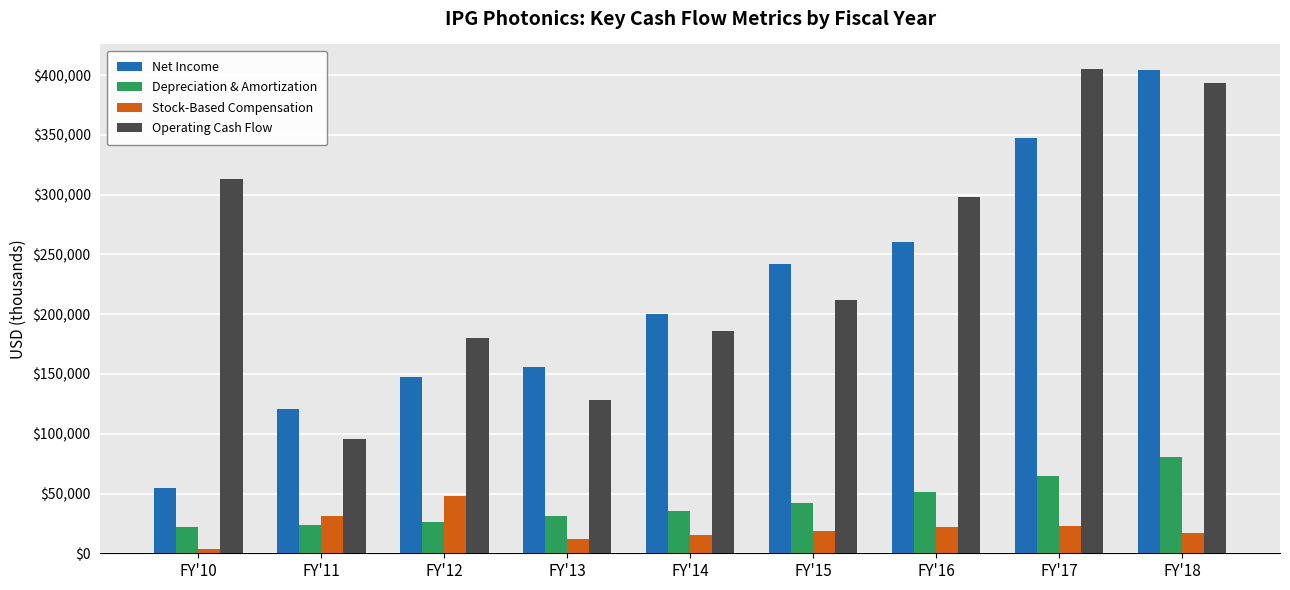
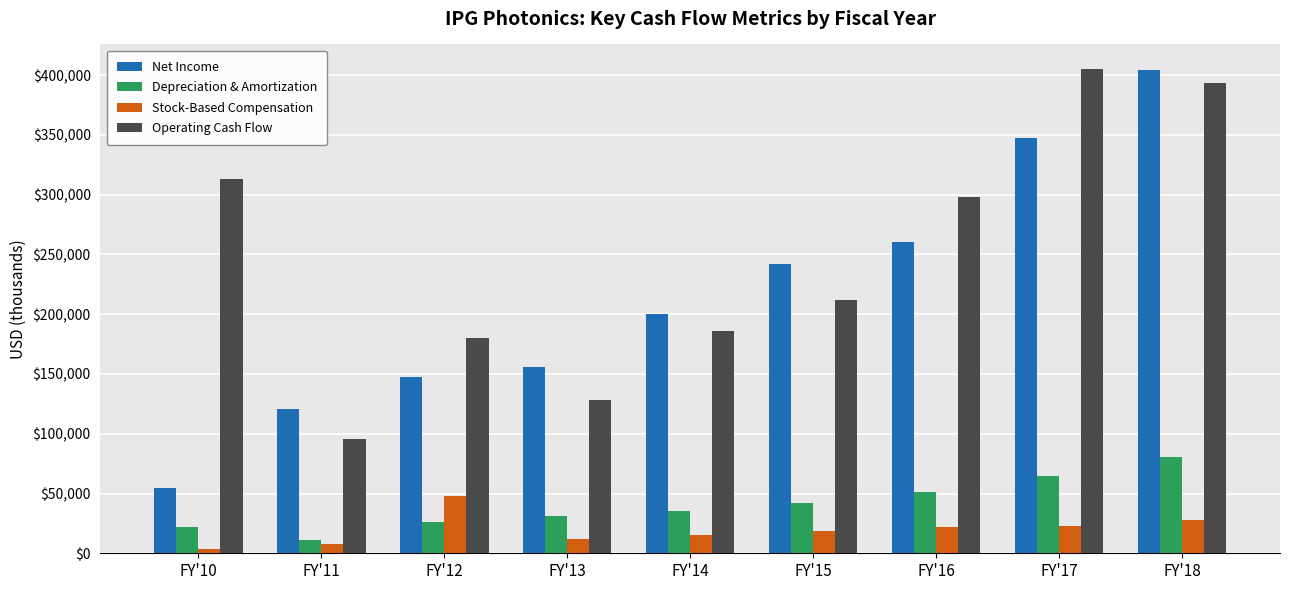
  {
    "Net Income": {
      "FY'10": "$54,000",
      "FY'11": "$121,000",
      "FY'12": "$148,000",
      "FY'13": "$156,000",
      "FY'14": "$200,000",
      "FY'15": "$242,000",
      "FY'16": "$261,000",
      "FY'17": "$348,000",
      "FY'18": "$404,000"
    },
    "Depreciation & Amortization": {
      "FY'10": "$22,000",
-     "FY'11": "$24,000",
+     "FY'11": "$11,000",
      "FY'12": "$26,000",
      "FY'13": "$32,000",
      "FY'14": "$36,000",
      "FY'15": "$42,000",
      "FY'16": "$51,000",
      "FY'17": "$65,000",
      "FY'18": "$80,000"
    },
    "Stock-Based Compensation": {
      "FY'10": "$3,000",
-     "FY'11": "$31,000",
+     "FY'11": "$8,000",
      "FY'12": "$48,000",
      "FY'13": "$12,000",
      "FY'14": "$15,000",
      "FY'15": "$19,000",
      "FY'16": "$22,000",
      "FY'17": "$23,000",
-     "FY'18": "$17,000"
+     "FY'18": "$28,000"
    },
    "Operating Cash Flow": {
      "FY'10": "$313,000",
      "FY'11": "$95,000",
      "FY'12": "$180,000",
      "FY'13": "$128,000",
      "FY'14": "$186,000",
      "FY'15": "$212,000",
      "FY'16": "$298,000",
      "FY'17": "$405,000",
      "FY'18": "$393,000"
    }
  }
